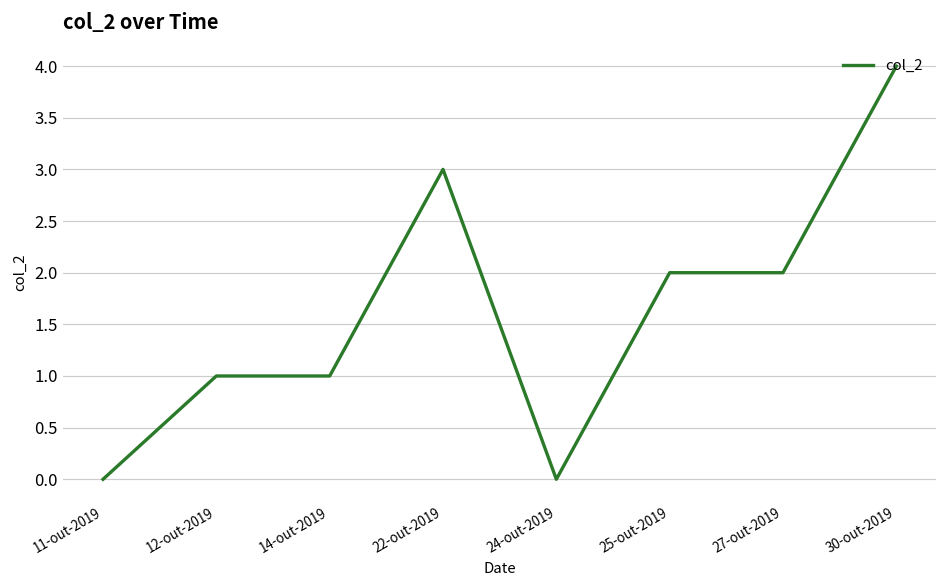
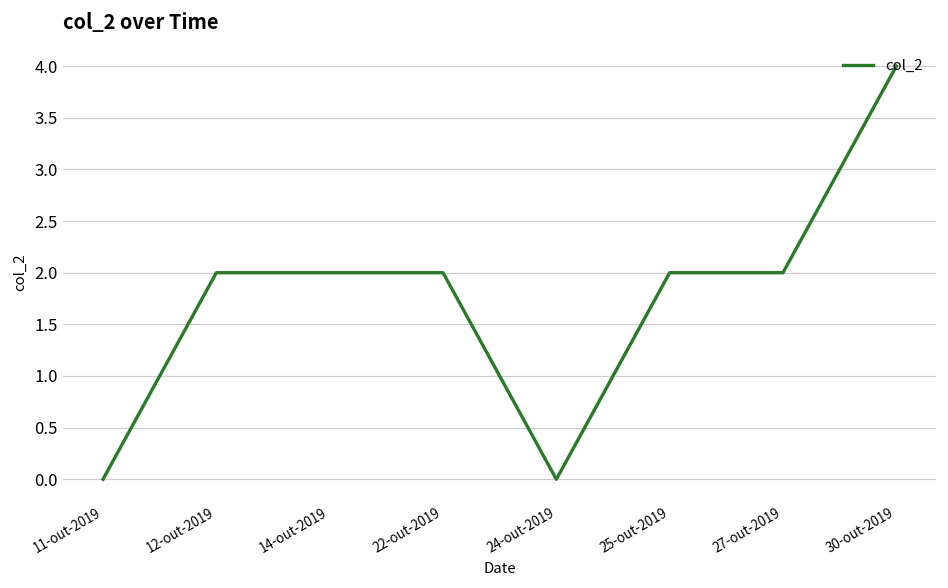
  {
    "11-out-2019": 0,
-   "12-out-2019": 1,
-   "14-out-2019": 1,
-   "22-out-2019": 3,
+   "12-out-2019": 2,
+   "14-out-2019": 2,
+   "22-out-2019": 2,
    "24-out-2019": 0,
    "25-out-2019": 2,
    "27-out-2019": 2,
    "30-out-2019": 4
  }
